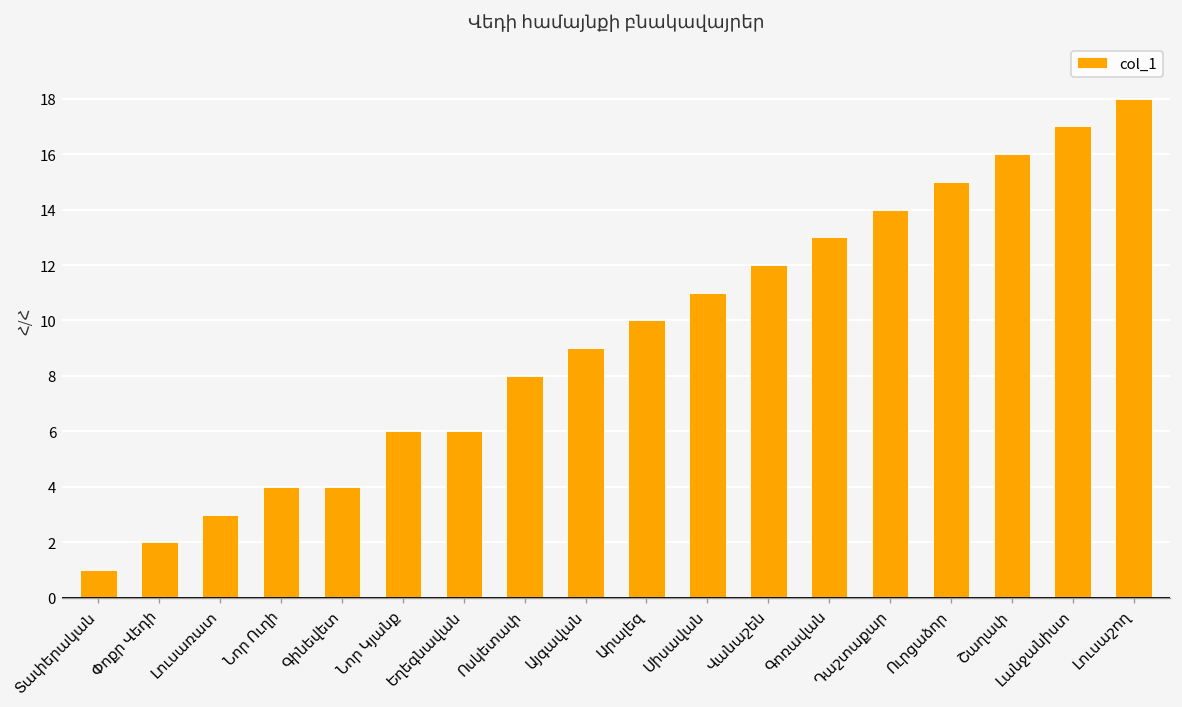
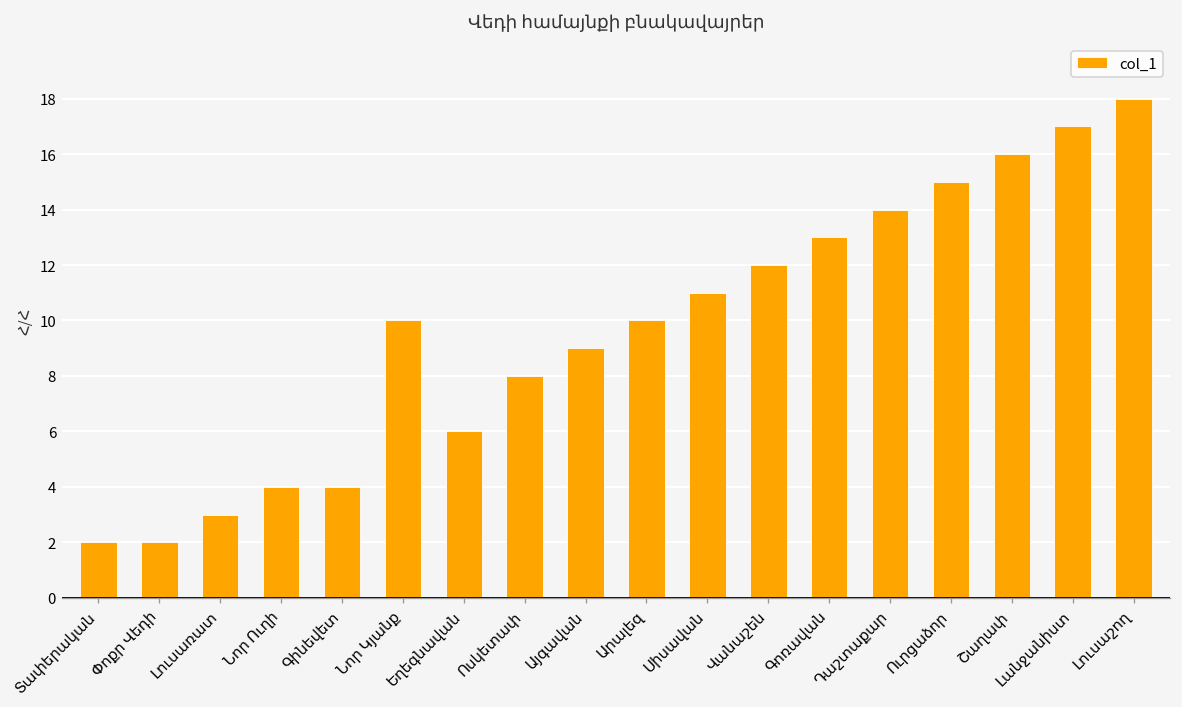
  {
-   "Տափերական": 1,
+   "Տափերական": 2,
    "Փոքր Վեդի": 2,
    "Լուսառատ": 3,
    "Նոր Ուղի": 4,
    "Գինեվետ": 4,
-   "Նոր Կյանք": 6,
+   "Նոր Կյանք": 10,
    "Եղեգնավան": 6,
    "Ոսկետափ": 8,
    "Այգավան": 9,
    "Արալեզ": 10,
    "Սիսավան": 11,
    "Վանաշեն": 12,
    "Գոռավան": 13,
    "Դաշտաքար": 14,
    "Ուրցաձոր": 15,
    "Շաղափ": 16,
    "Լանջանիստ": 17,
    "Լուսաշող": 18
  }
